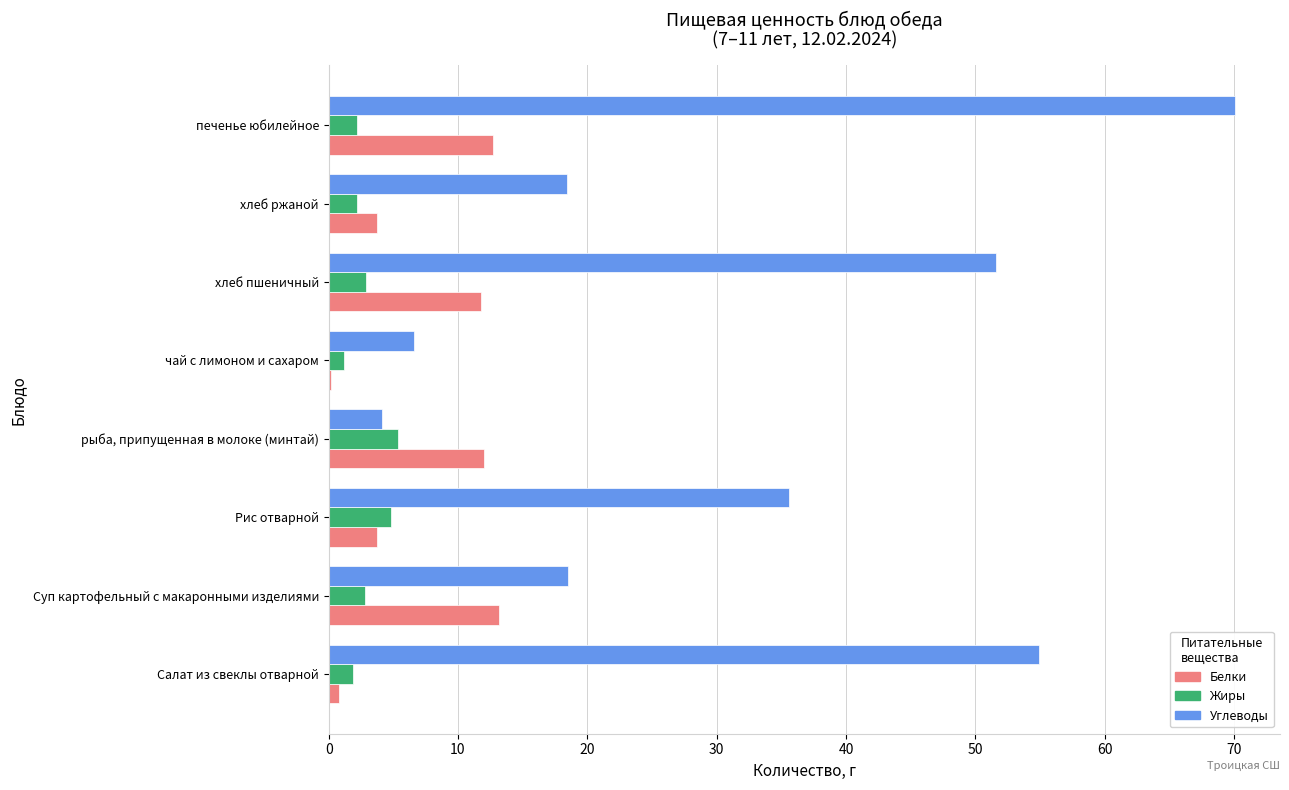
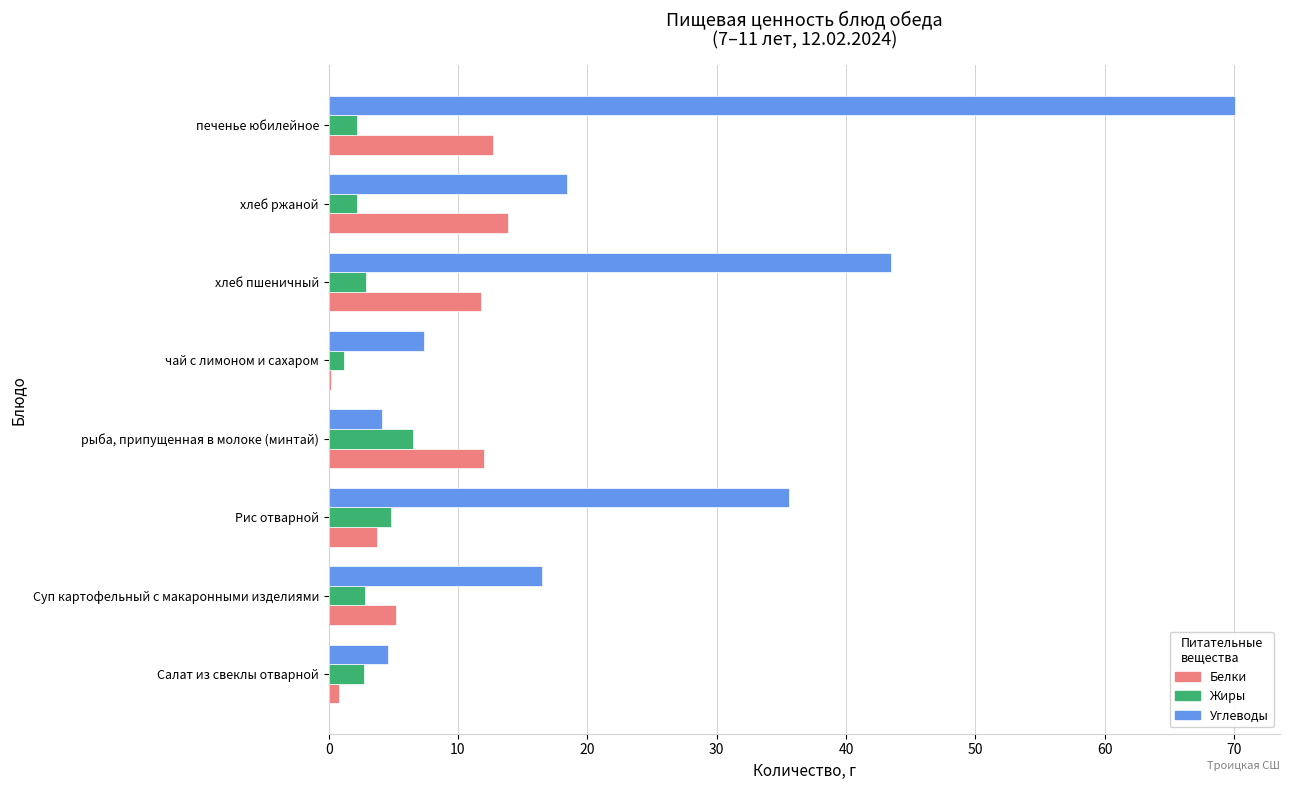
  {
    "Белки": {
      "печенье юбилейное": 12.7,
-     "хлеб ржаной": 3.7,
+     "хлеб ржаной": 13.9,
      "хлеб пшеничный": 11.8,
      "чай с лимоном и сахаром": 0.2,
      "рыба, припущенная в молоке (минтай)": 12.0,
      "Рис отварной": 3.7,
-     "Суп картофельный с макаронными изделиями": 13.2,
+     "Суп картофельный с макаронными изделиями": 5.2,
      "Салат из свеклы отварной": 0.8
    },
    "Жиры": {
      "печенье юбилейное": 2.2,
      "хлеб ржаной": 2.2,
      "хлеб пшеничный": 2.9,
      "чай с лимоном и сахаром": 1.2,
-     "рыба, припущенная в молоке (минтай)": 5.4,
+     "рыба, припущенная в молоке (минтай)": 6.5,
      "Рис отварной": 4.8,
      "Суп картофельный с макаронными изделиями": 2.8,
-     "Салат из свеклы отварной": 1.9
+     "Салат из свеклы отварной": 2.7
    },
    "Углеводы": {
      "печенье юбилейное": 70.1,
      "хлеб ржаной": 18.4,
-     "хлеб пшеничный": 51.6,
-     "чай с лимоном и сахаром": 6.6,
+     "хлеб пшеничный": 43.5,
+     "чай с лимоном и сахаром": 7.4,
      "рыба, припущенная в молоке (минтай)": 4.1,
      "Рис отварной": 35.6,
-     "Суп картофельный с макаронными изделиями": 18.5,
-     "Салат из свеклы отварной": 54.9
+     "Суп картофельный с макаронными изделиями": 16.5,
+     "Салат из свеклы отварной": 4.6
    }
  }
